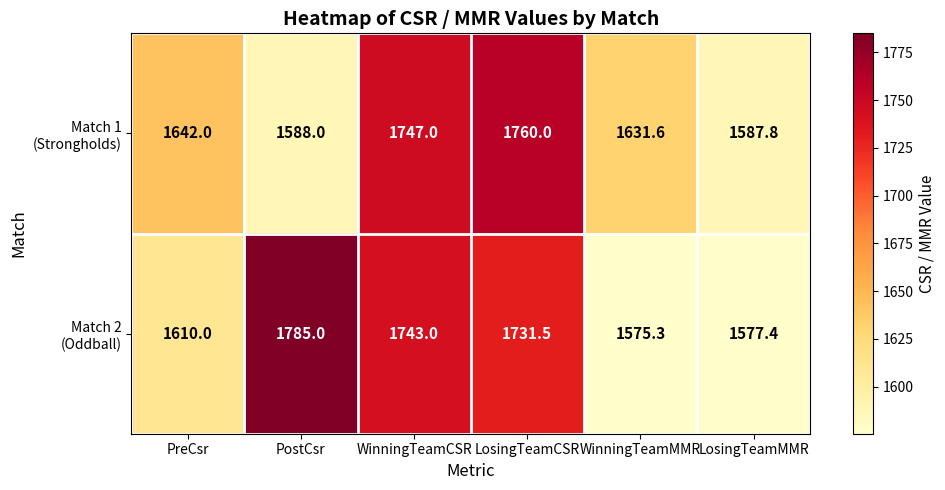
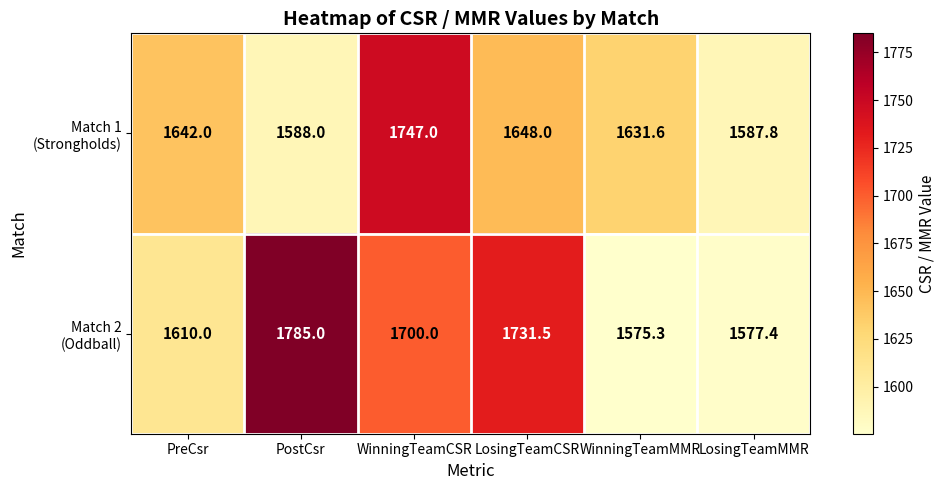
  {
    "Match 1 (Strongholds)": {
      "PreCsr": 1642.0,
      "PostCsr": 1588.0,
      "WinningTeamCSR": 1747.0,
-     "LosingTeamCSR": 1760.0,
+     "LosingTeamCSR": 1648.0,
      "WinningTeamMMR": 1631.6,
      "LosingTeamMMR": 1587.8
    },
    "Match 2 (Oddball)": {
      "PreCsr": 1610.0,
      "PostCsr": 1785.0,
-     "WinningTeamCSR": 1743.0,
+     "WinningTeamCSR": 1700.0,
      "LosingTeamCSR": 1731.5,
      "WinningTeamMMR": 1575.3,
      "LosingTeamMMR": 1577.4
    }
  }
